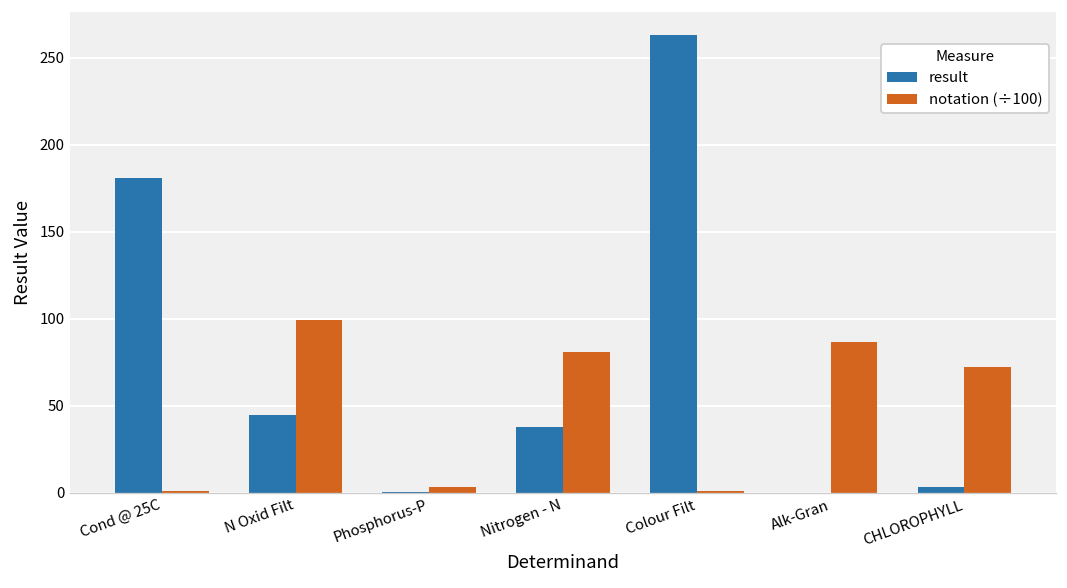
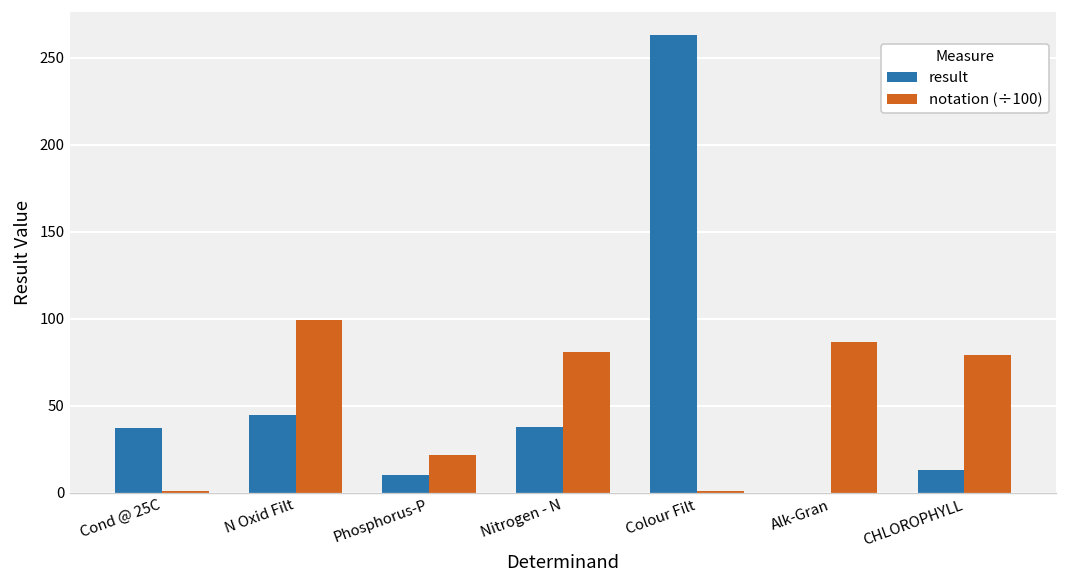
  {
    "result": {
-     "Cond @ 25C": 181,
+     "Cond @ 25C": 37,
      "N Oxid Filt": 45,
-     "Phosphorus-P": 0,
+     "Phosphorus-P": 10,
      "Nitrogen - N": 38,
      "Colour Filt": 263,
      "Alk-Gran": 0,
-     "CHLOROPHYLL": 3
+     "CHLOROPHYLL": 13
    },
    "notation (÷100)": {
      "N Oxid Filt": 99,
-     "Phosphorus-P": 3,
+     "Phosphorus-P": 22,
      "Nitrogen - N": 81,
      "Alk-Gran": 87,
-     "CHLOROPHYLL": 72
+     "CHLOROPHYLL": 79
    }
  }
